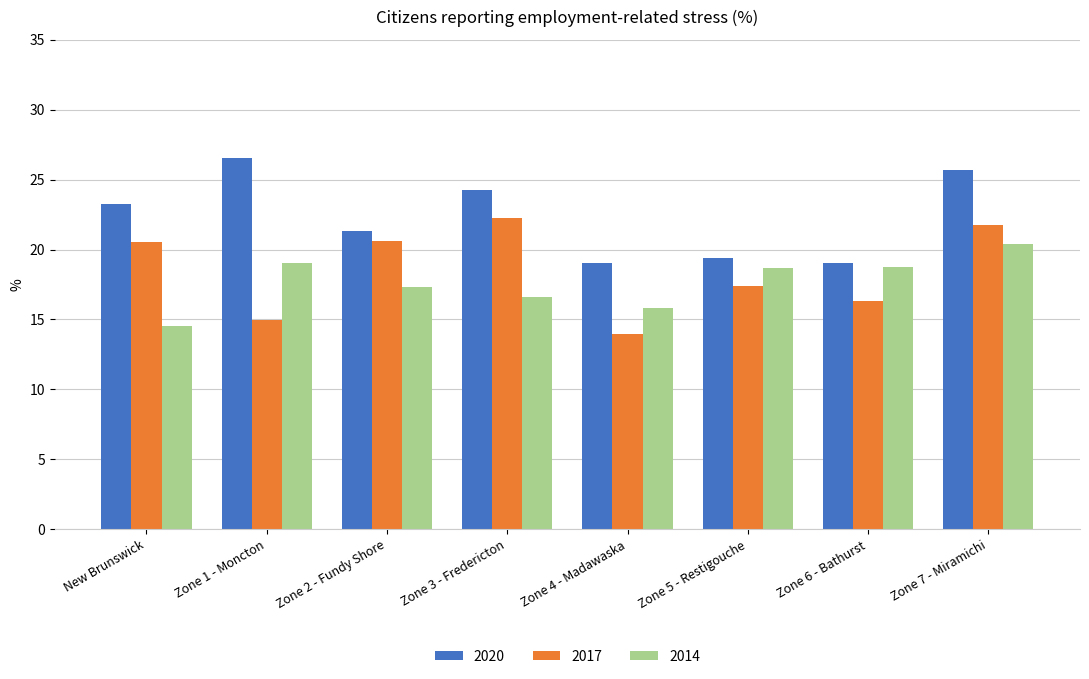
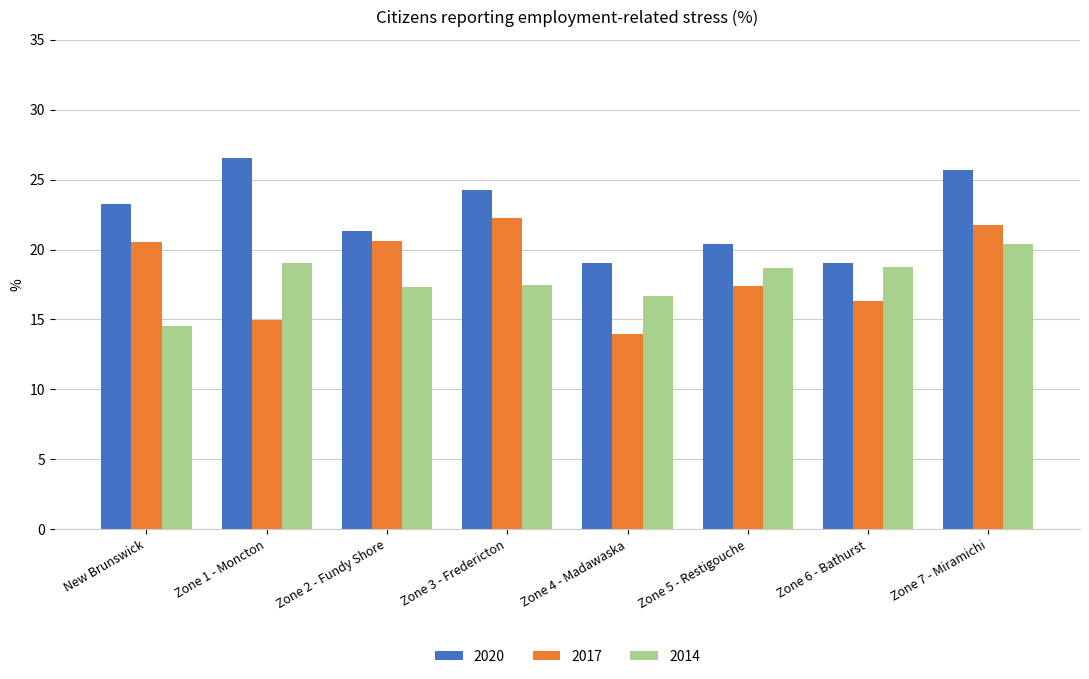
  {
    "2020": {
      "New Brunswick": 23.2,
      "Zone 1 - Moncton": 26.6,
      "Zone 2 - Fundy Shore": 21.3,
      "Zone 3 - Fredericton": 24.2,
      "Zone 4 - Madawaska": 19.0,
-     "Zone 5 - Restigouche": 19.4,
+     "Zone 5 - Restigouche": 20.4,
      "Zone 6 - Bathurst": 19.0,
      "Zone 7 - Miramichi": 25.7
    },
    "2017": {
      "New Brunswick": 20.5,
      "Zone 1 - Moncton": 14.9,
      "Zone 2 - Fundy Shore": 20.6,
      "Zone 3 - Fredericton": 22.2,
      "Zone 4 - Madawaska": 14.0,
      "Zone 5 - Restigouche": 17.4,
      "Zone 6 - Bathurst": 16.3,
      "Zone 7 - Miramichi": 21.8
    },
    "2014": {
      "New Brunswick": 14.6,
      "Zone 1 - Moncton": 19.0,
      "Zone 2 - Fundy Shore": 17.3,
-     "Zone 3 - Fredericton": 16.6,
-     "Zone 4 - Madawaska": 15.8,
+     "Zone 3 - Fredericton": 17.5,
+     "Zone 4 - Madawaska": 16.7,
      "Zone 5 - Restigouche": 18.7,
      "Zone 6 - Bathurst": 18.8,
      "Zone 7 - Miramichi": 20.4
    }
  }
